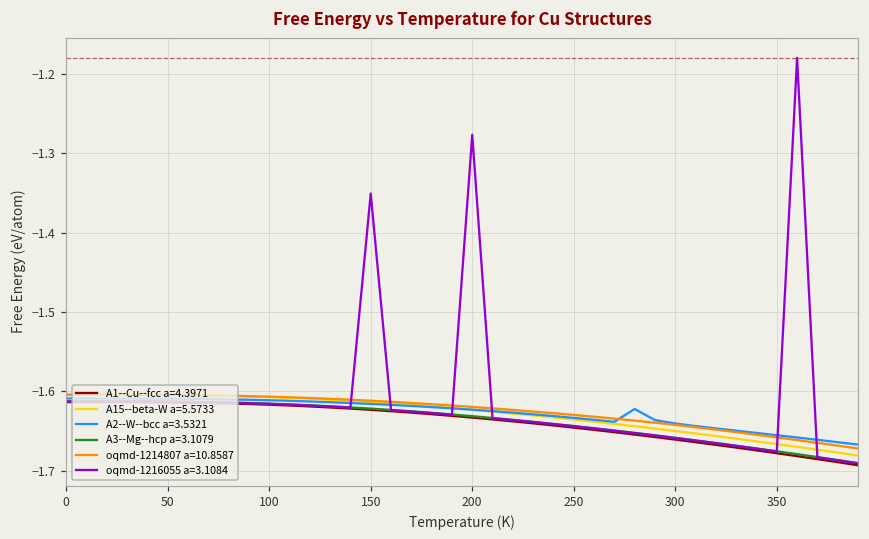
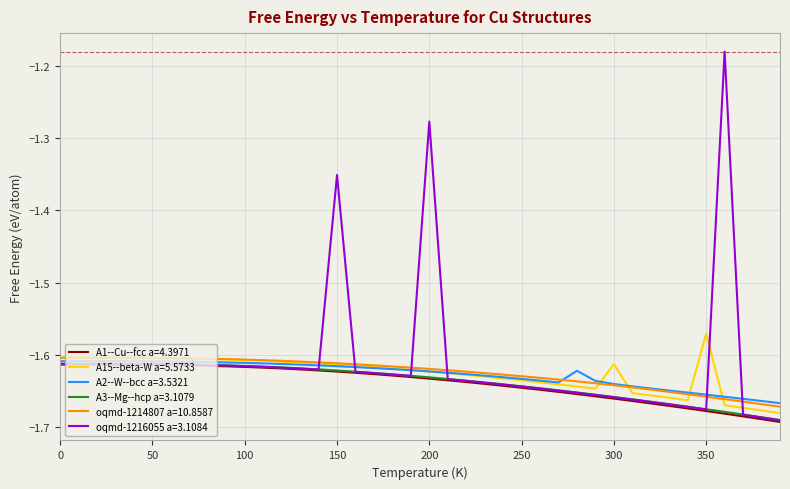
  {
    "A15--beta-W a=5.5733": {
-     "300": -1.65,
-     "350": -1.67
+     "300": -1.61,
+     "350": -1.57
    },
    "A2--W--bcc a=3.5321": {
      "0": -1.61,
      "100": -1.61
    },
    "oqmd-1214807 a=10.8587": {
      "250": -1.63
    },
    "oqmd-1216055 a=3.1084": {
      "150": -1.35,
      "200": -1.28
    }
  }
